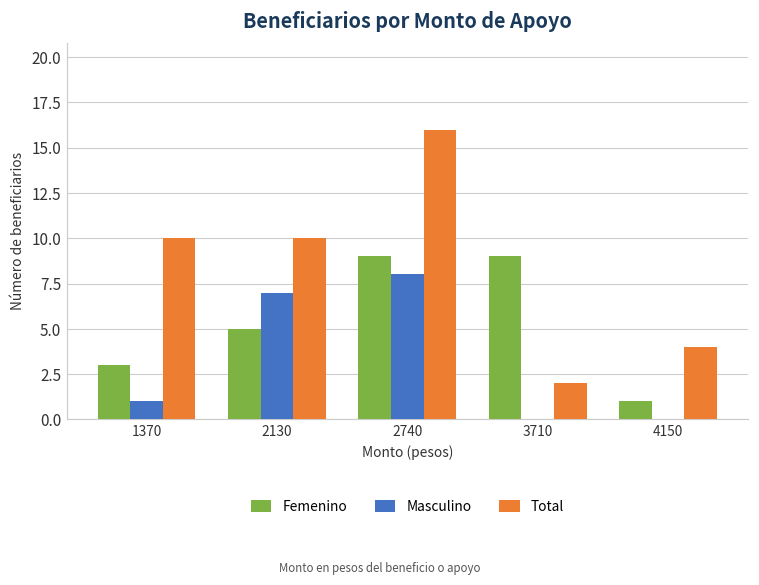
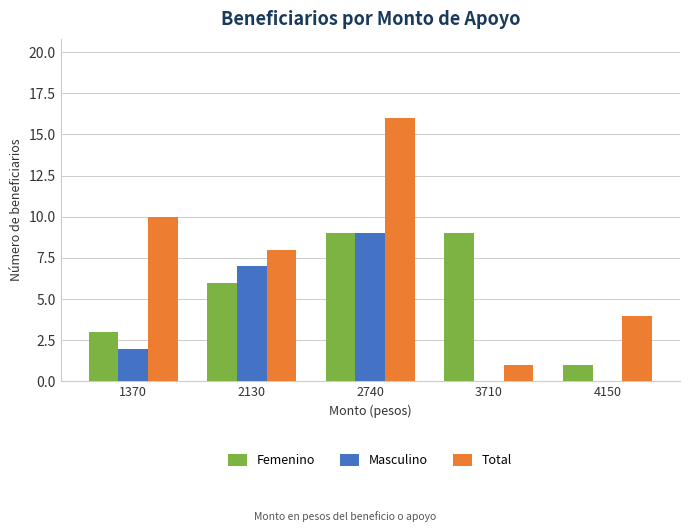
  {
    "Femenino": {
      "1370": 3,
-     "2130": 5,
+     "2130": 6,
      "2740": 9,
      "3710": 9,
      "4150": 1
    },
    "Masculino": {
-     "1370": 1,
+     "1370": 2,
      "2130": 7,
-     "2740": 8,
+     "2740": 9,
      "3710": 0,
      "4150": 0
    },
    "Total": {
      "1370": 10,
-     "2130": 10,
+     "2130": 8,
      "2740": 16,
-     "3710": 2,
+     "3710": 1,
      "4150": 4
    }
  }
